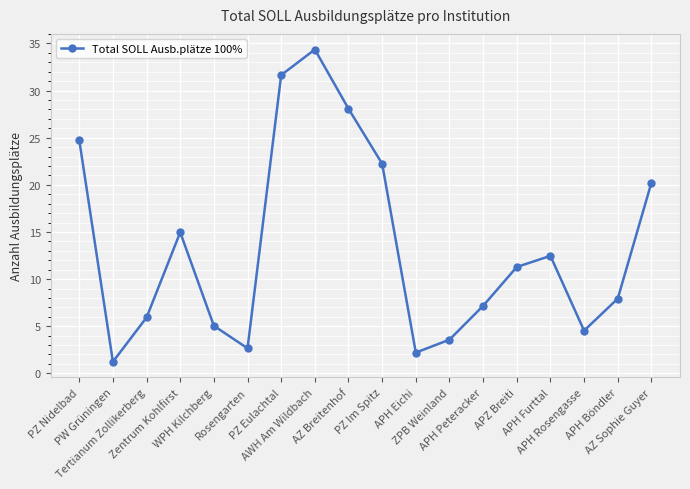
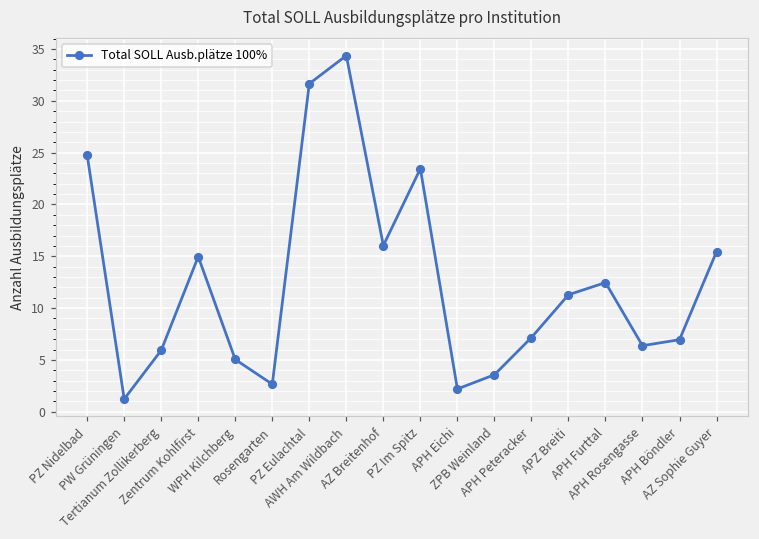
  {
    "PZ Nidelbad": 25,
    "PW Grüningen": 1,
    "Tertianum Zollikerberg": 6,
    "Zentrum Kohlfirst": 15,
    "WPH Kilchberg": 5,
    "Rosengarten": 3,
    "PZ Eulachtal": 32,
    "AWH Am Wildbach": 34,
-   "AZ Breitenhof": 28,
-   "PZ Im Spitz": 22,
+   "AZ Breitenhof": 16,
+   "PZ Im Spitz": 23,
    "APH Eichi": 2,
    "ZPB Weinland": 4,
    "APH Peteracker": 7,
    "APZ Breiti": 11,
    "APH Furttal": 12,
-   "APH Rosengasse": 5,
-   "APH Böndler": 8,
-   "AZ Sophie Guyer": 20
+   "APH Rosengasse": 6,
+   "APH Böndler": 7,
+   "AZ Sophie Guyer": 15
  }
